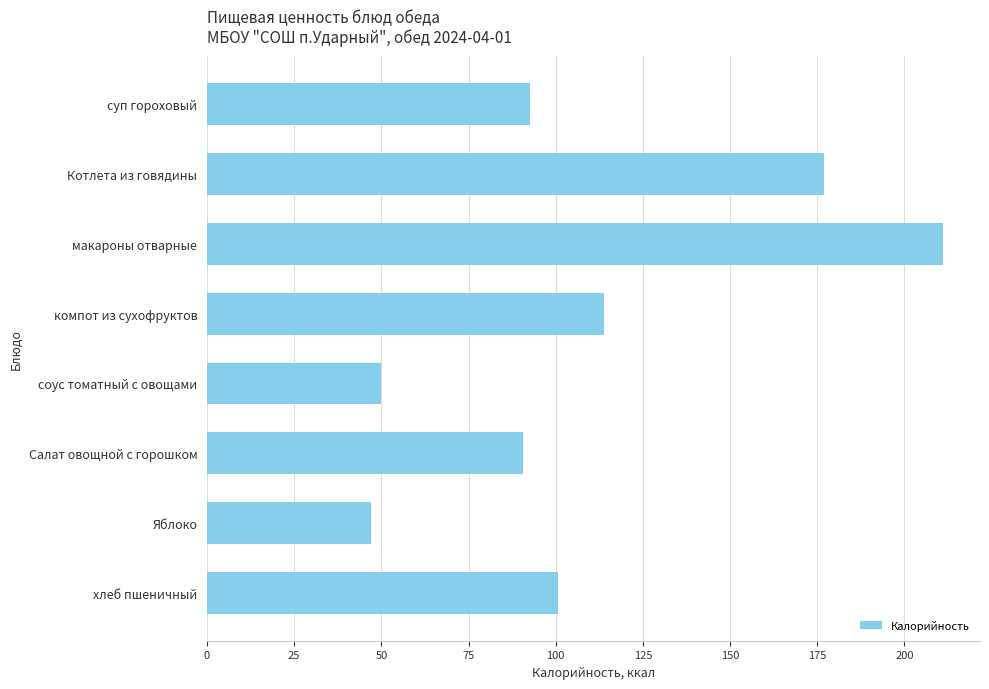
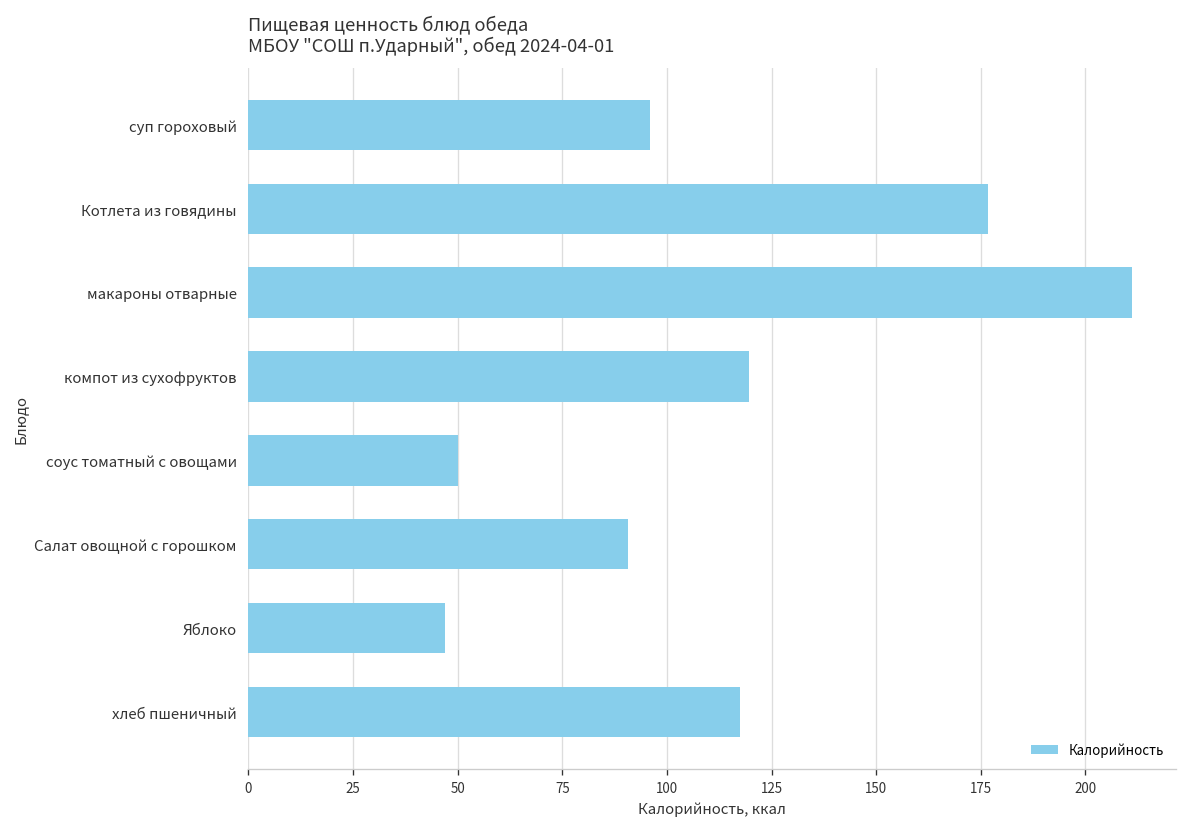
  {
-   "суп гороховый": 93,
+   "суп гороховый": 96,
    "Котлета из говядины": 177,
    "макароны отварные": 211,
-   "компот из сухофруктов": 114,
+   "компот из сухофруктов": 120,
    "соус томатный с овощами": 50,
    "Салат овощной с горошком": 91,
    "Яблоко": 47,
-   "хлеб пшеничный": 101
+   "хлеб пшеничный": 118
  }
